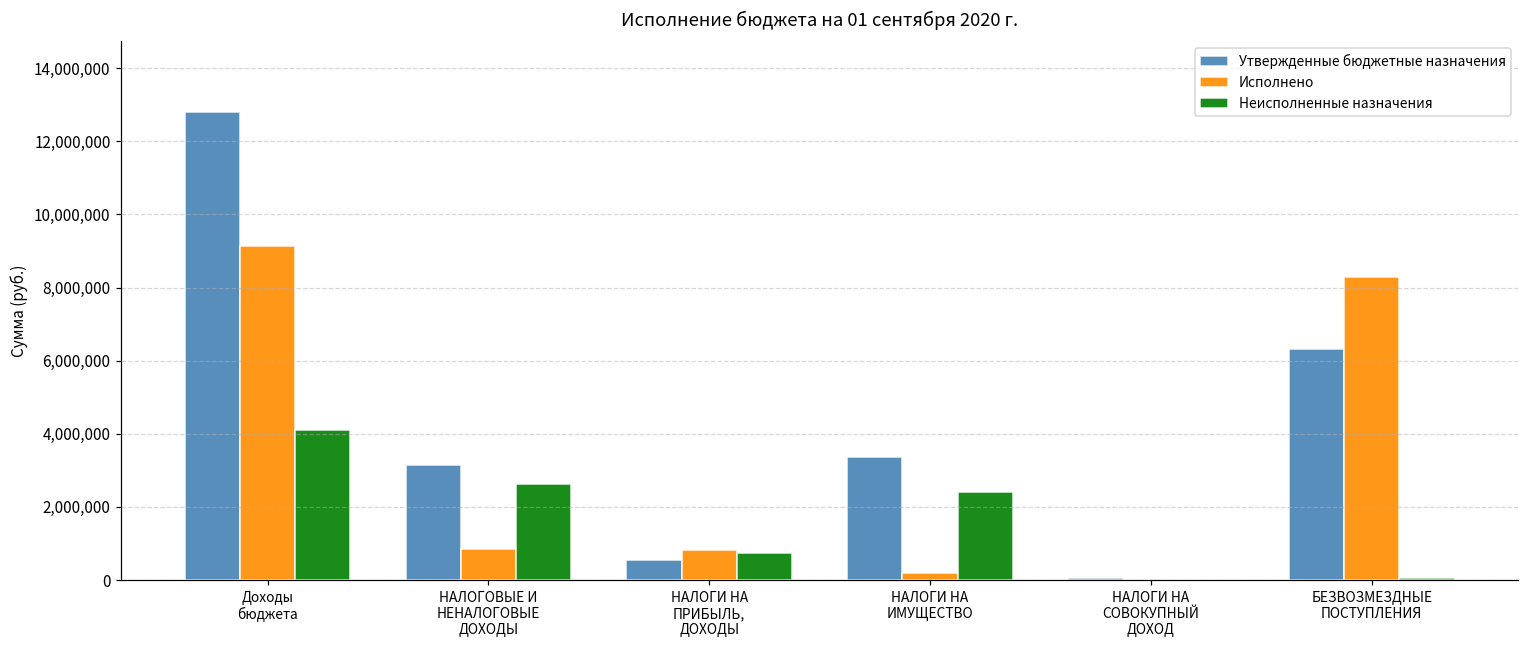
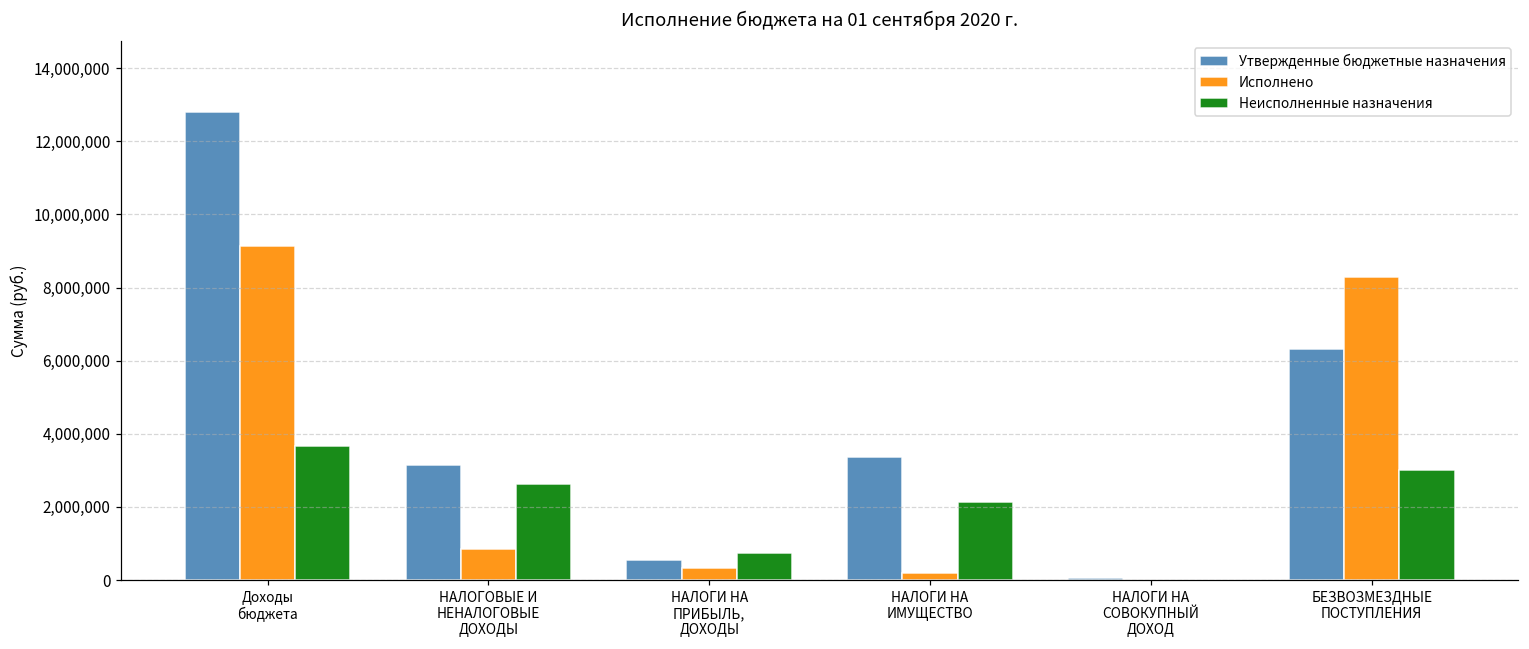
  {
    "Утвержденные бюджетные назначения": {
      "Доходы бюджета": "12,800,000",
      "НАЛОГОВЫЕ И НЕНАЛОГОВЫЕ ДОХОДЫ": "3,100,000",
      "НАЛОГИ НА ПРИБЫЛЬ, ДОХОДЫ": "600,000",
      "НАЛОГИ НА ИМУЩЕСТВО": "3,400,000",
      "БЕЗВОЗМЕЗДНЫЕ ПОСТУПЛЕНИЯ": "6,300,000"
    },
    "Исполнено": {
      "Доходы бюджета": "9,100,000",
      "НАЛОГОВЫЕ И НЕНАЛОГОВЫЕ ДОХОДЫ": "900,000",
-     "НАЛОГИ НА ПРИБЫЛЬ, ДОХОДЫ": "800,000",
+     "НАЛОГИ НА ПРИБЫЛЬ, ДОХОДЫ": "300,000",
      "НАЛОГИ НА ИМУЩЕСТВО": "200,000",
      "БЕЗВОЗМЕЗДНЫЕ ПОСТУПЛЕНИЯ": "8,300,000"
    },
    "Неисполненные назначения": {
-     "Доходы бюджета": "4,100,000",
+     "Доходы бюджета": "3,700,000",
      "НАЛОГОВЫЕ И НЕНАЛОГОВЫЕ ДОХОДЫ": "2,600,000",
      "НАЛОГИ НА ПРИБЫЛЬ, ДОХОДЫ": "700,000",
-     "НАЛОГИ НА ИМУЩЕСТВО": "2,400,000",
+     "НАЛОГИ НА ИМУЩЕСТВО": "2,100,000",
      "НАЛОГИ НА СОВОКУПНЫЙ ДОХОД": "0",
-     "БЕЗВОЗМЕЗДНЫЕ ПОСТУПЛЕНИЯ": "100,000"
+     "БЕЗВОЗМЕЗДНЫЕ ПОСТУПЛЕНИЯ": "3,000,000"
    }
  }
